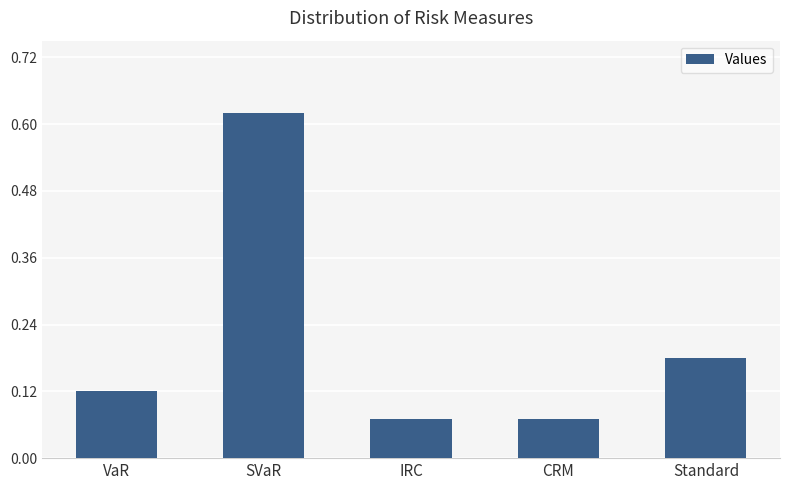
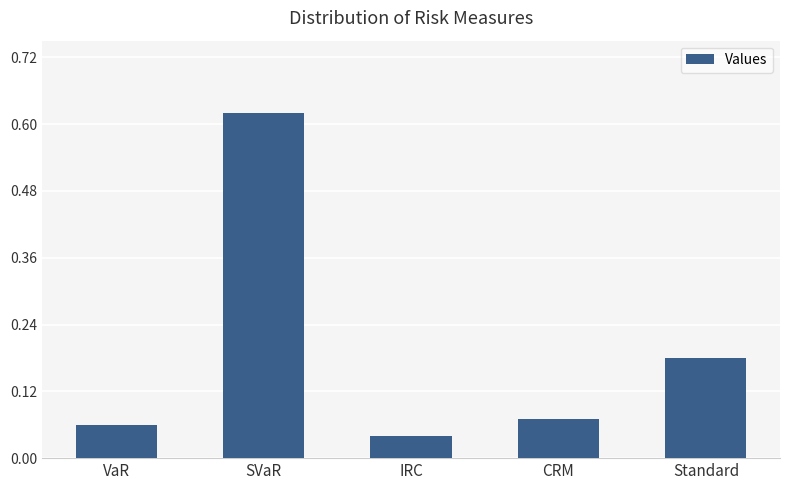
  {
-   "VaR": 0.12,
+   "VaR": 0.06,
    "SVaR": 0.62,
-   "IRC": 0.07,
+   "IRC": 0.04,
    "CRM": 0.07,
    "Standard": 0.18
  }
